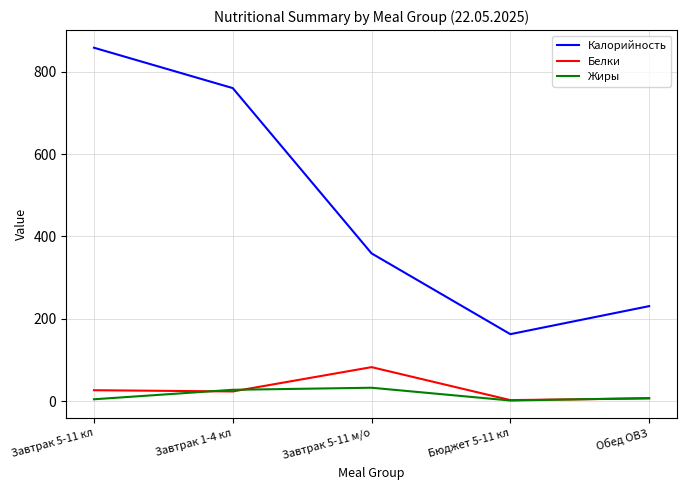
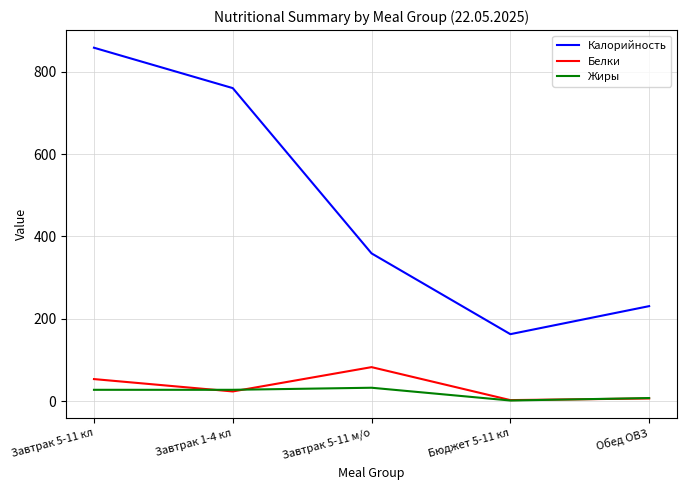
  {
    "Калорийность": {
      "Завтрак 5-11 кл": 860,
      "Завтрак 1-4 кл": 760,
      "Завтрак 5-11 м/о": 360,
      "Бюджет 5-11 кл": 160,
      "Обед ОВЗ": 230
    },
    "Белки": {
-     "Завтрак 5-11 кл": 30,
+     "Завтрак 5-11 кл": 50,
      "Завтрак 5-11 м/о": 80
    },
    "Жиры": {
-     "Завтрак 5-11 кл": 10,
+     "Завтрак 5-11 кл": 30,
      "Завтрак 5-11 м/о": 30
    }
  }
